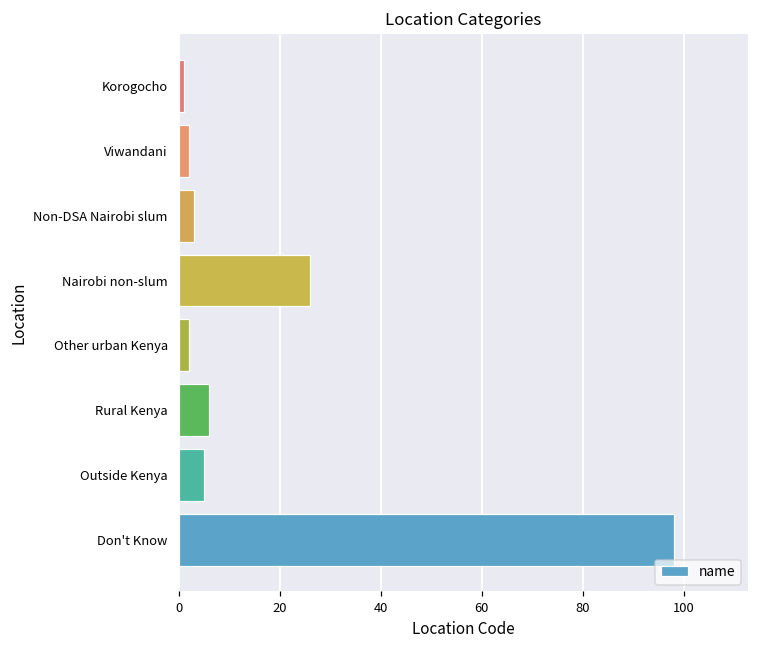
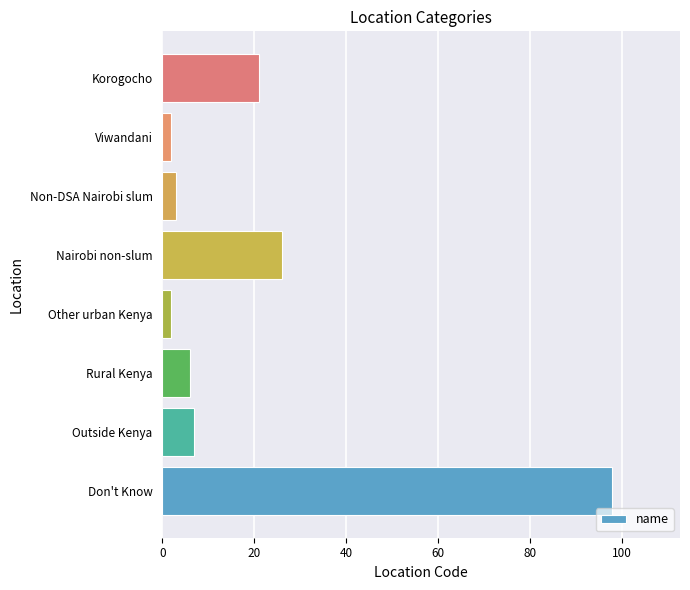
  {
-   "Korogocho": 1,
+   "Korogocho": 21,
    "Viwandani": 2,
    "Non-DSA Nairobi slum": 3,
    "Nairobi non-slum": 26,
    "Other urban Kenya": 2,
    "Rural Kenya": 6,
-   "Outside Kenya": 5,
+   "Outside Kenya": 7,
    "Don't Know": 98
  }
